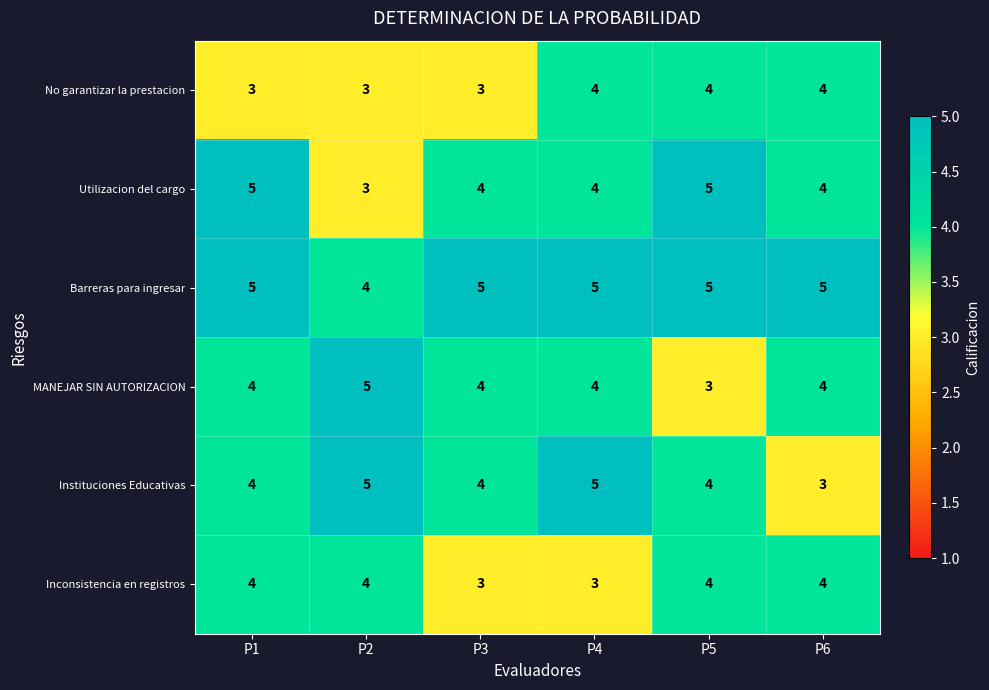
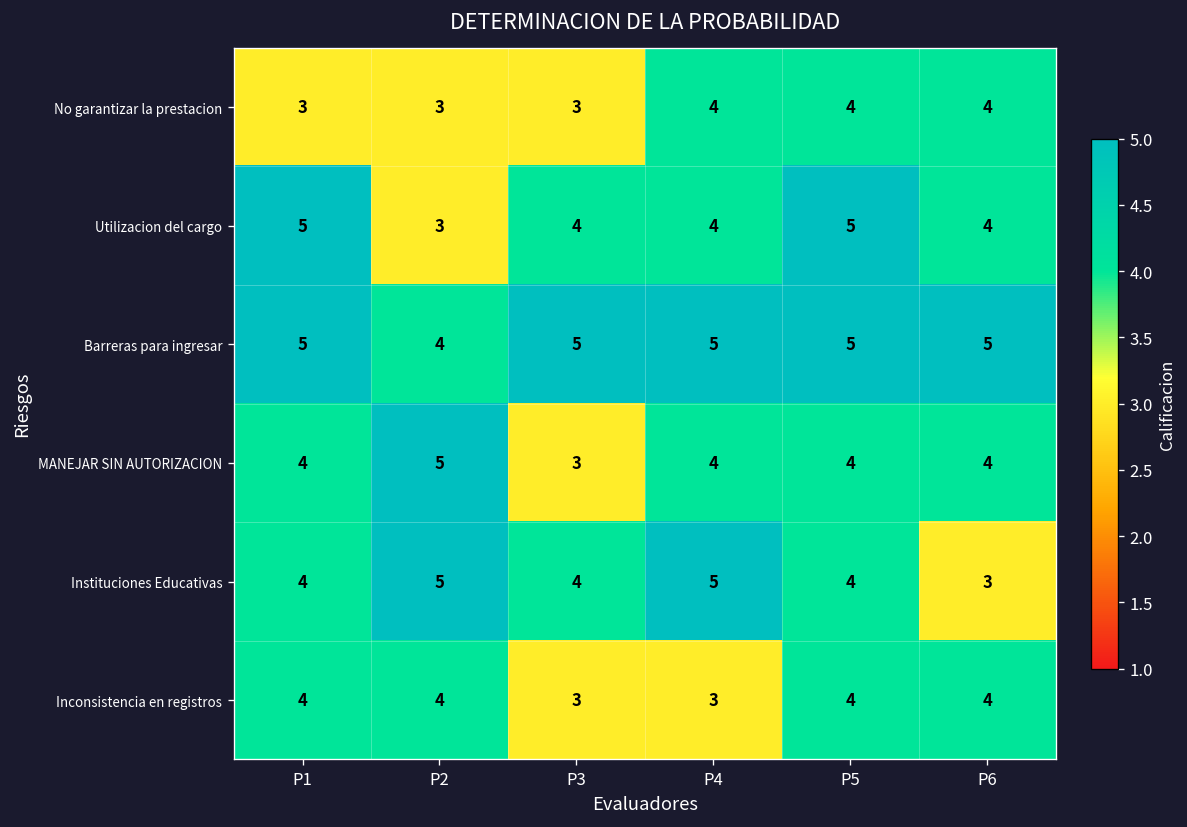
  {
    "No garantizar la prestacion": {
      "P1": 3,
      "P2": 3,
      "P3": 3,
      "P4": 4,
      "P5": 4,
      "P6": 4
    },
    "Utilizacion del cargo": {
      "P1": 5,
      "P2": 3,
      "P3": 4,
      "P4": 4,
      "P5": 5,
      "P6": 4
    },
    "Barreras para ingresar": {
      "P1": 5,
      "P2": 4,
      "P3": 5,
      "P4": 5,
      "P5": 5,
      "P6": 5
    },
    "MANEJAR SIN AUTORIZACION": {
      "P1": 4,
      "P2": 5,
-     "P3": 4,
+     "P3": 3,
      "P4": 4,
-     "P5": 3,
+     "P5": 4,
      "P6": 4
    },
    "Instituciones Educativas": {
      "P1": 4,
      "P2": 5,
      "P3": 4,
      "P4": 5,
      "P5": 4,
      "P6": 3
    },
    "Inconsistencia en registros": {
      "P1": 4,
      "P2": 4,
      "P3": 3,
      "P4": 3,
      "P5": 4,
      "P6": 4
    }
  }
